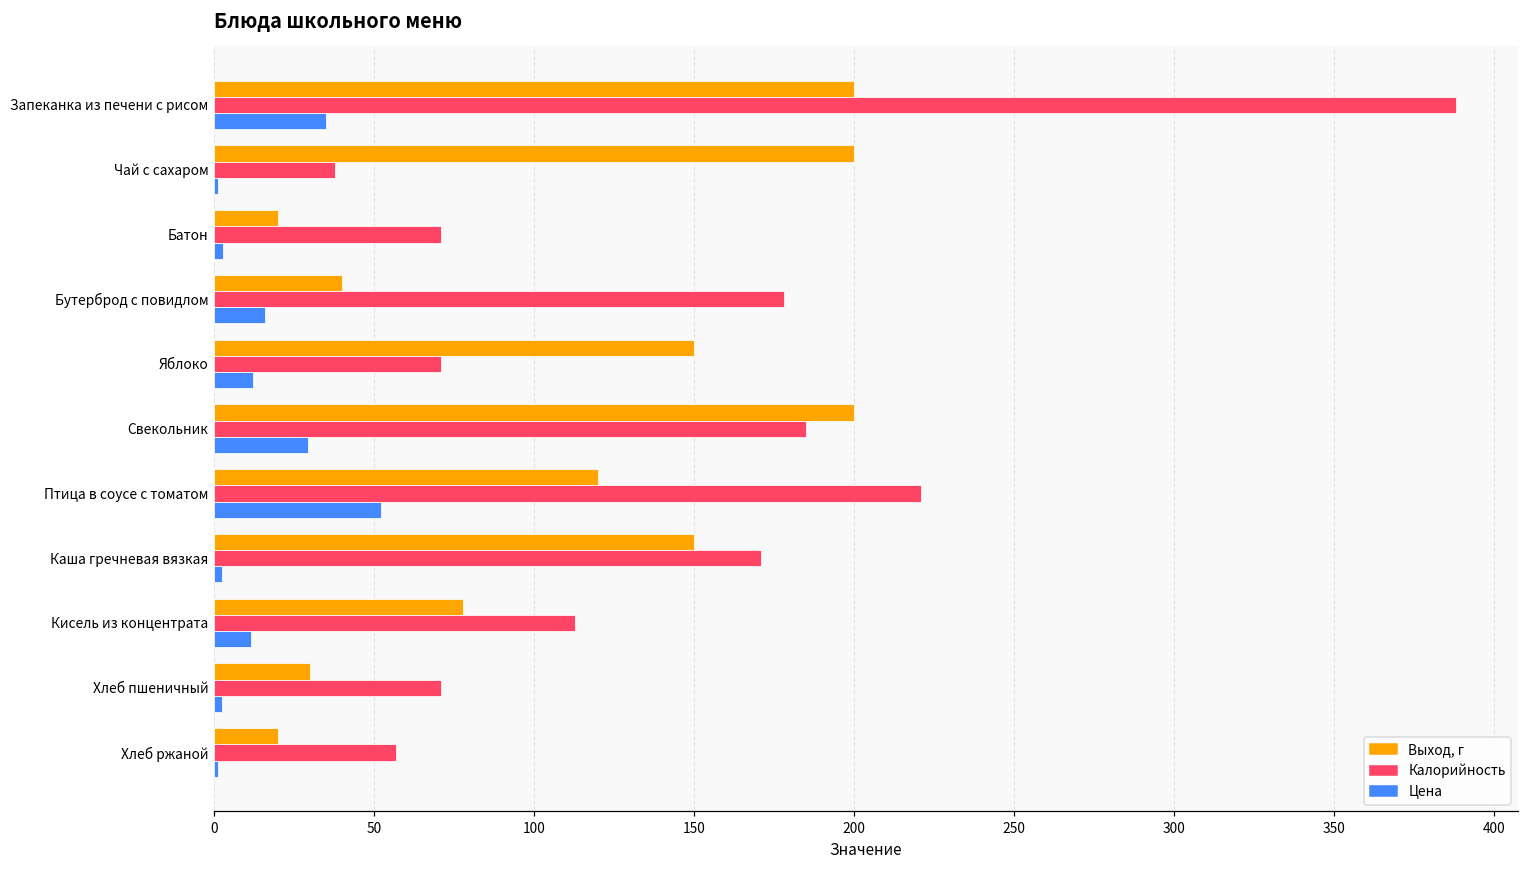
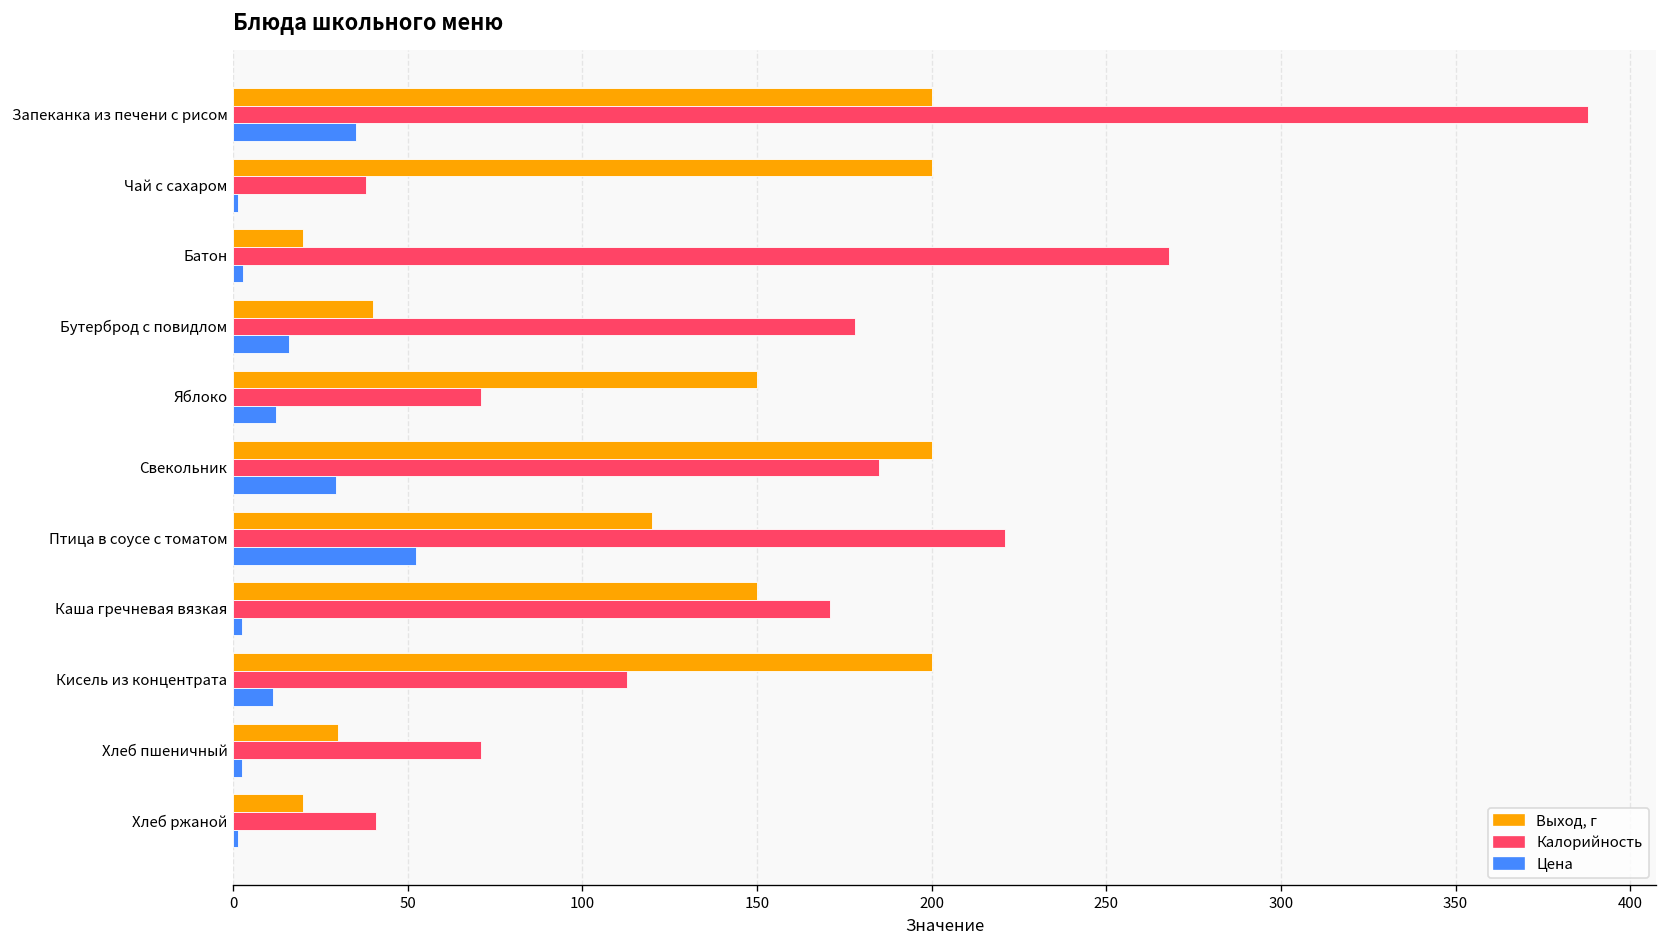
  {
    "Выход, г": {
      "Запеканка из печени с рисом": 200,
      "Чай с сахаром": 200,
      "Батон": 20,
      "Бутерброд с повидлом": 40,
      "Яблоко": 150,
      "Свекольник": 200,
      "Птица в соусе с томатом": 120,
      "Каша гречневая вязкая": 150,
-     "Кисель из концентрата": 78,
+     "Кисель из концентрата": 200,
      "Хлеб пшеничный": 30,
      "Хлеб ржаной": 20
    },
    "Калорийность": {
      "Запеканка из печени с рисом": 388,
      "Чай с сахаром": 38,
-     "Батон": 71,
+     "Батон": 268,
      "Бутерброд с повидлом": 178,
      "Яблоко": 71,
      "Свекольник": 185,
      "Птица в соусе с томатом": 221,
      "Каша гречневая вязкая": 171,
      "Кисель из концентрата": 113,
      "Хлеб пшеничный": 71,
-     "Хлеб ржаной": 57
+     "Хлеб ржаной": 41
    },
    "Цена": {
      "Запеканка из печени с рисом": 35,
      "Чай с сахаром": 1,
      "Батон": 3,
      "Бутерброд с повидлом": 16,
      "Яблоко": 12,
      "Свекольник": 29,
      "Птица в соусе с томатом": 52,
      "Каша гречневая вязкая": 2,
      "Кисель из концентрата": 12,
      "Хлеб пшеничный": 2,
      "Хлеб ржаной": 1
    }
  }
